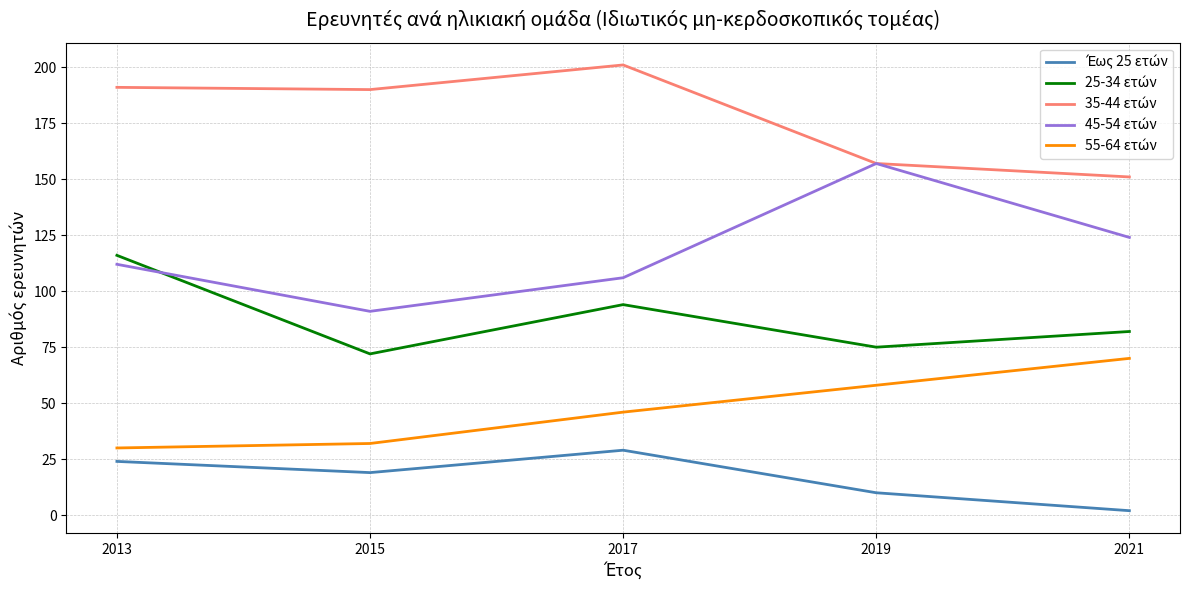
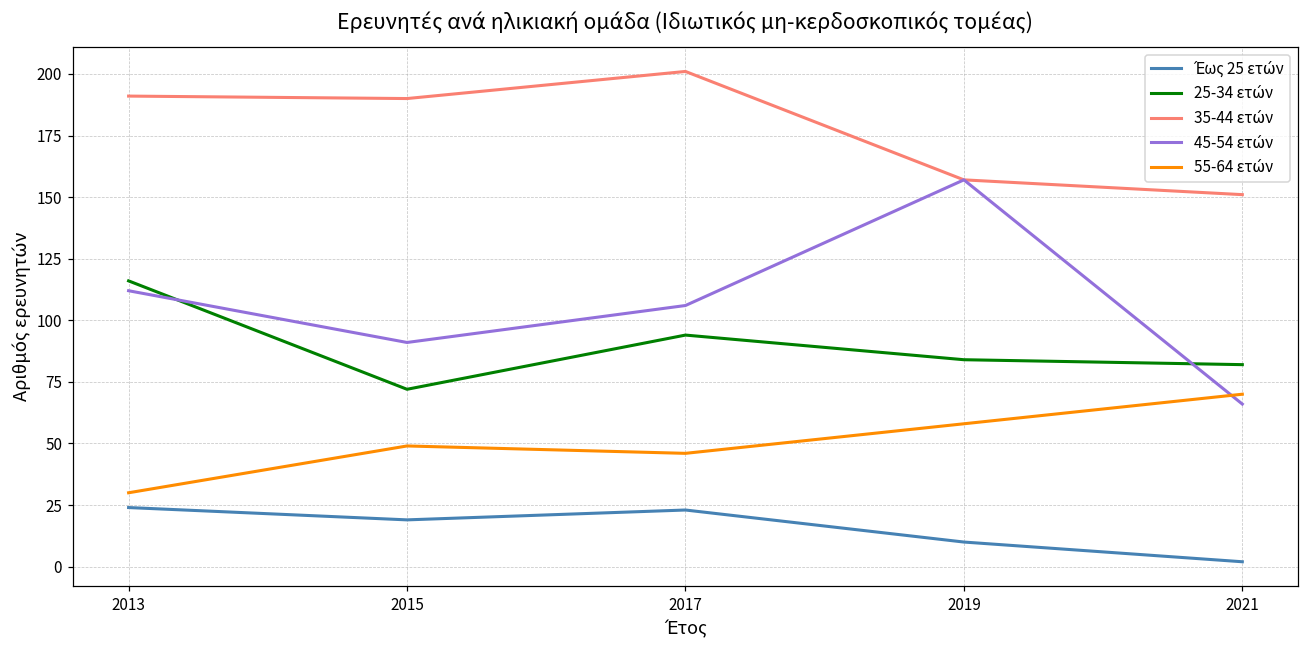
  {
    "Έως 25 ετών": {
      "2013": 24,
      "2015": 19,
-     "2017": 29,
+     "2017": 23,
      "2019": 10,
      "2021": 2
    },
    "25-34 ετών": {
      "2013": 116,
      "2015": 72,
      "2017": 94,
-     "2019": 75,
+     "2019": 84,
      "2021": 82
    },
    "35-44 ετών": {
      "2013": 191,
      "2015": 190,
      "2017": 201,
      "2021": 151
    },
    "45-54 ετών": {
      "2013": 112,
      "2015": 91,
      "2017": 106,
-     "2021": 124
+     "2021": 66
    },
    "55-64 ετών": {
      "2013": 30,
-     "2015": 32,
+     "2015": 49,
      "2017": 46,
      "2019": 58,
      "2021": 70
    }
  }
